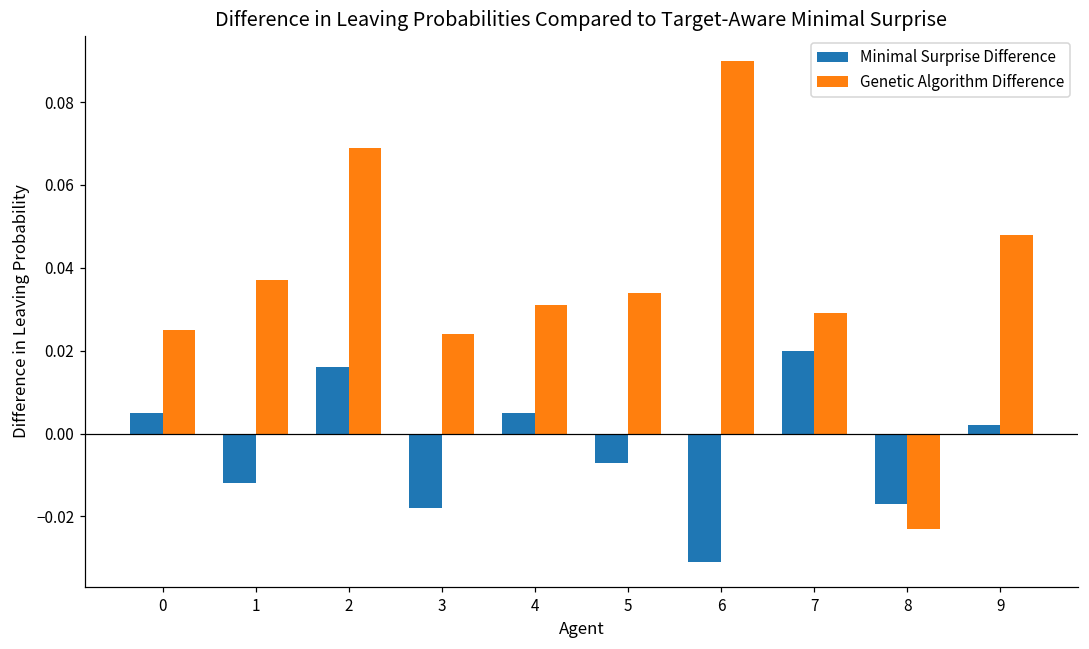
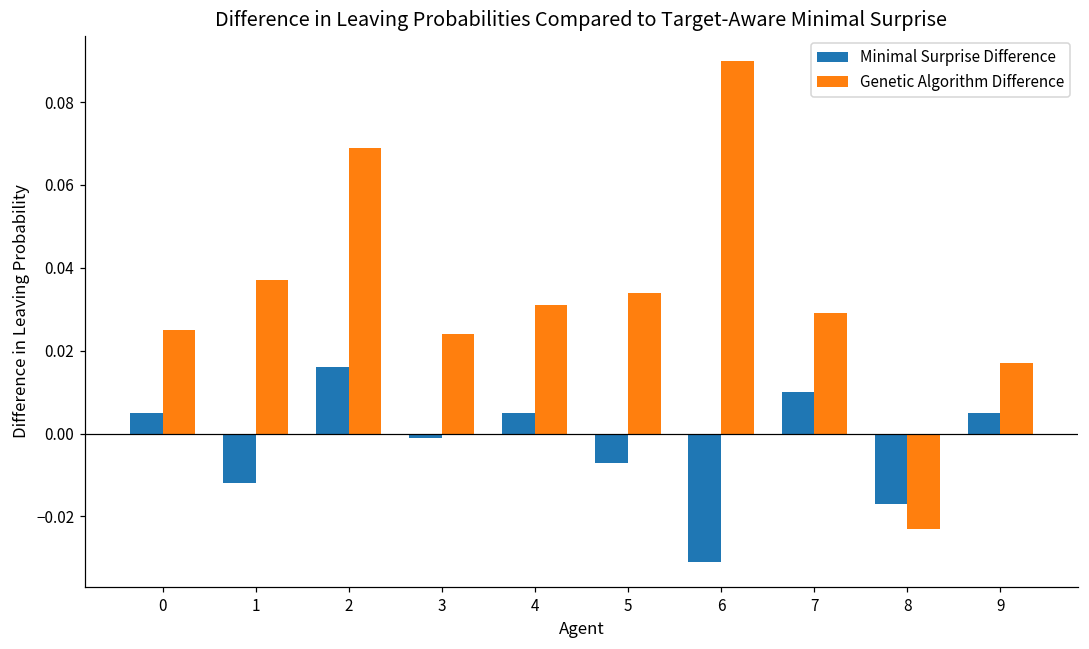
  {
    "Minimal Surprise Difference": {
      "0": 0.005,
      "1": -0.012,
      "2": 0.016,
-     "3": -0.018,
+     "3": -0.001,
      "4": 0.005,
      "5": -0.007,
      "6": -0.031,
-     "7": 0.02,
+     "7": 0.01,
      "8": -0.017,
-     "9": 0.002
+     "9": 0.005
    },
    "Genetic Algorithm Difference": {
      "0": 0.025,
      "1": 0.037,
      "2": 0.069,
      "3": 0.024,
      "4": 0.031,
      "5": 0.034,
      "6": 0.090,
      "7": 0.029,
      "8": -0.023,
-     "9": 0.048
+     "9": 0.017
    }
  }
